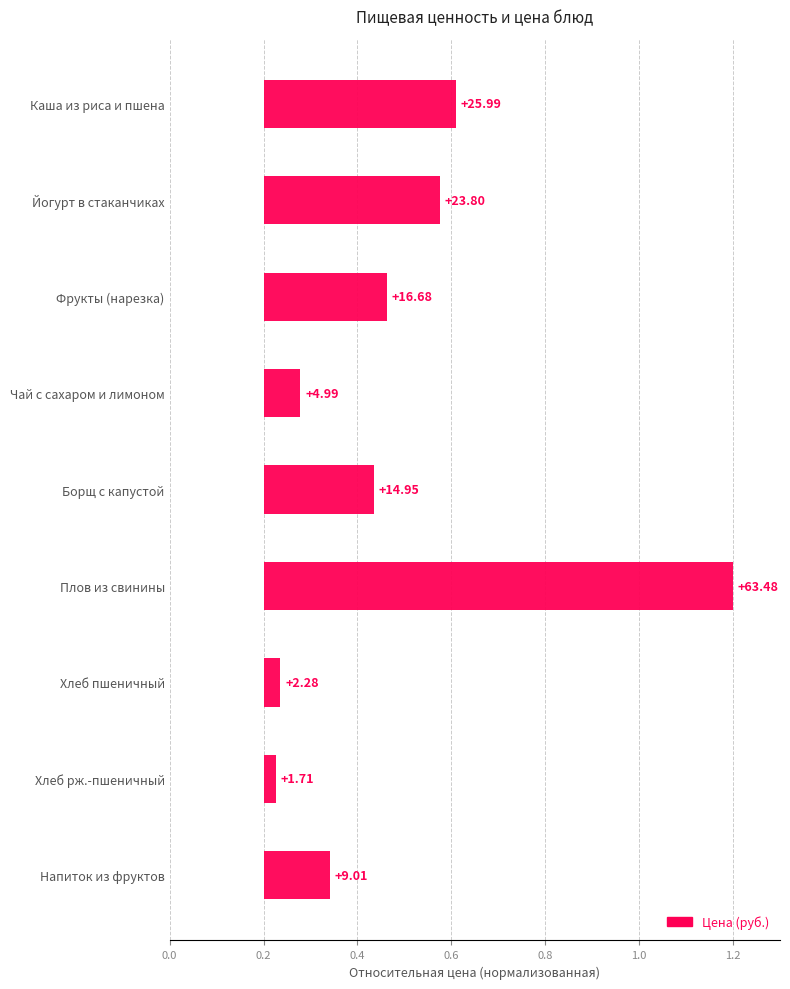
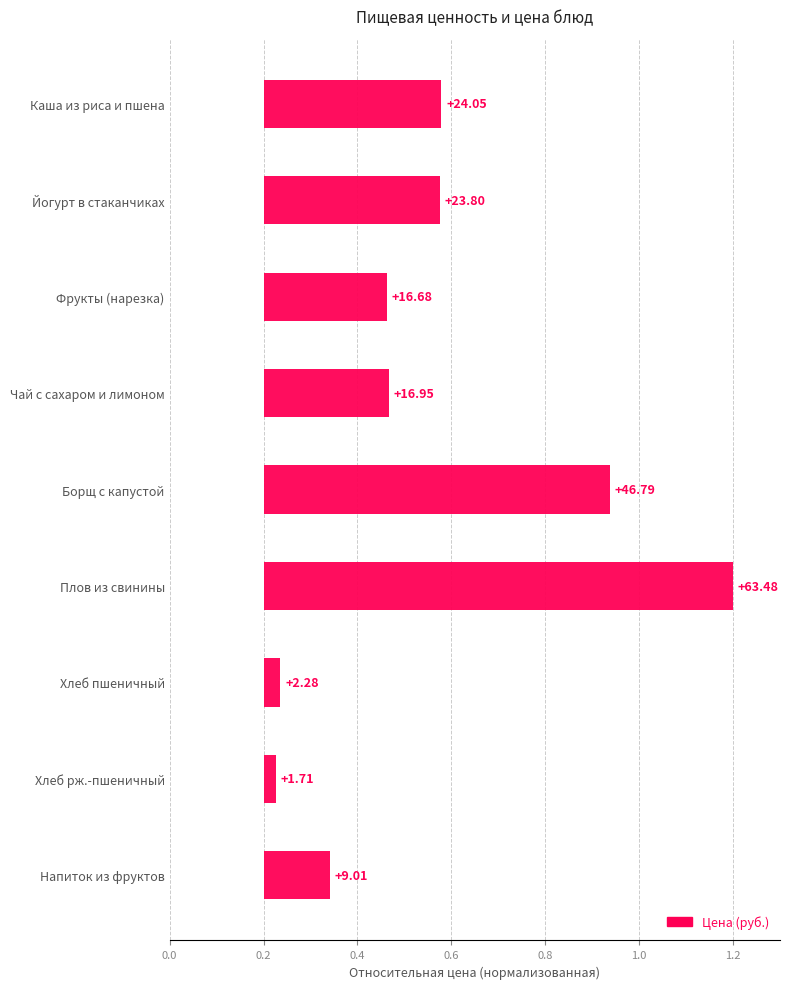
  {
-   "Каша из риса и пшена": "+25.99",
-   "Чай с сахаром и лимоном": "+4.99",
-   "Борщ с капустой": "+14.95"
+   "Каша из риса и пшена": "+24.05",
+   "Чай с сахаром и лимоном": "+16.95",
+   "Борщ с капустой": "+46.79"
  }
